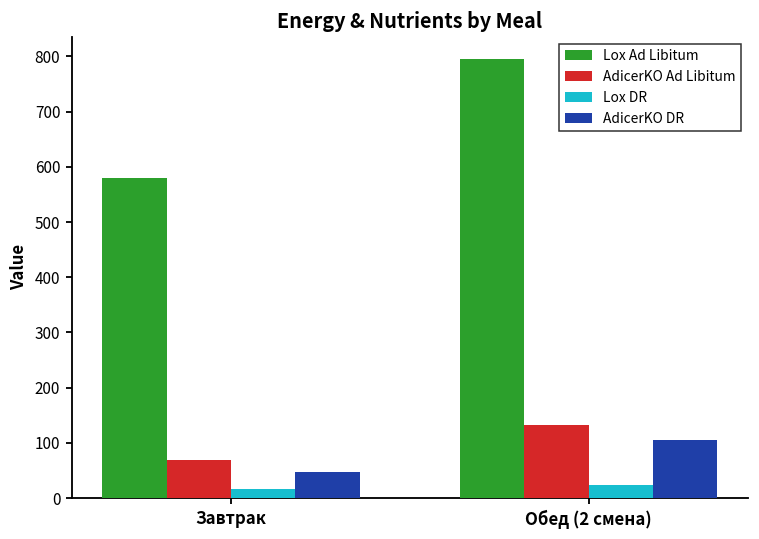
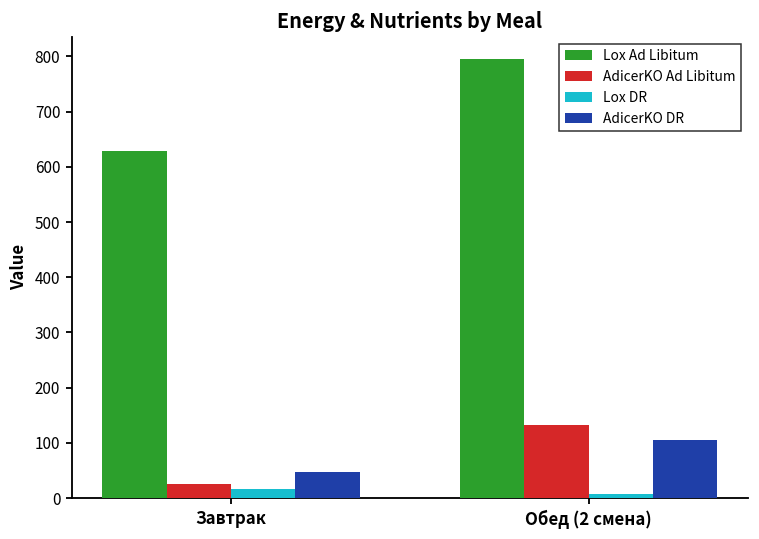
  {
    "Lox Ad Libitum": {
-     "Завтрак": 580,
+     "Завтрак": 630,
      "Обед (2 смена)": 800
    },
    "AdicerKO Ad Libitum": {
-     "Завтрак": 70,
+     "Завтрак": 20,
      "Обед (2 смена)": 130
    },
    "Lox DR": {
      "Завтрак": 20,
-     "Обед (2 смена)": 20
+     "Обед (2 смена)": 10
    },
    "AdicerKO DR": {
      "Завтрак": 50,
      "Обед (2 смена)": 110
    }
  }
